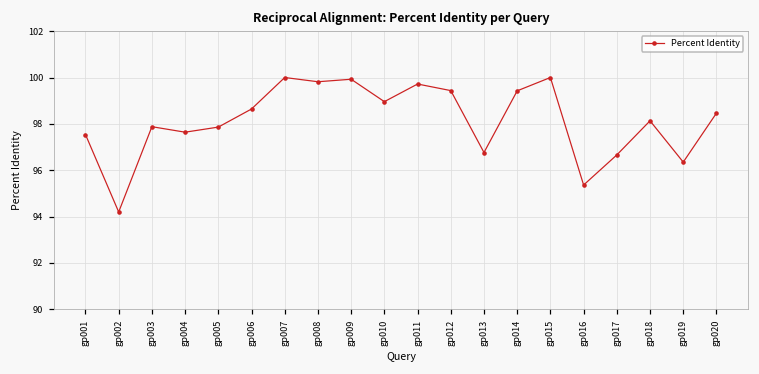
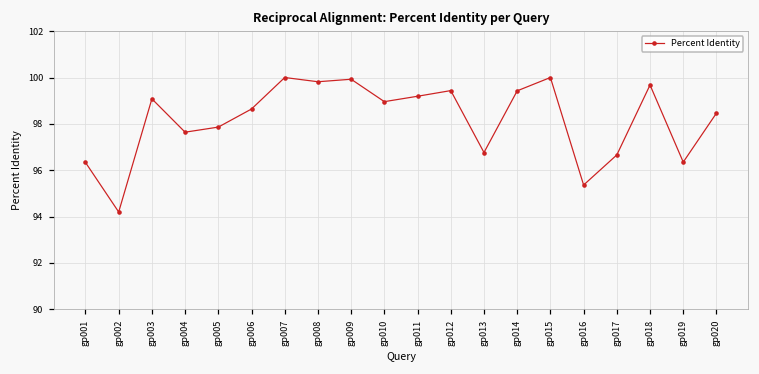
  {
-   "gp001": 97.5,
+   "gp001": 96.3,
    "gp002": 94.2,
-   "gp003": 97.9,
+   "gp003": 99.1,
    "gp004": 97.6,
    "gp005": 97.9,
    "gp006": 98.6,
    "gp007": 100.0,
    "gp008": 99.8,
    "gp009": 99.9,
    "gp010": 99.0,
-   "gp011": 99.7,
+   "gp011": 99.2,
    "gp012": 99.4,
    "gp013": 96.8,
    "gp014": 99.4,
    "gp015": 100.0,
    "gp016": 95.4,
    "gp017": 96.7,
-   "gp018": 98.1,
+   "gp018": 99.7,
    "gp019": 96.3,
    "gp020": 98.5
  }
